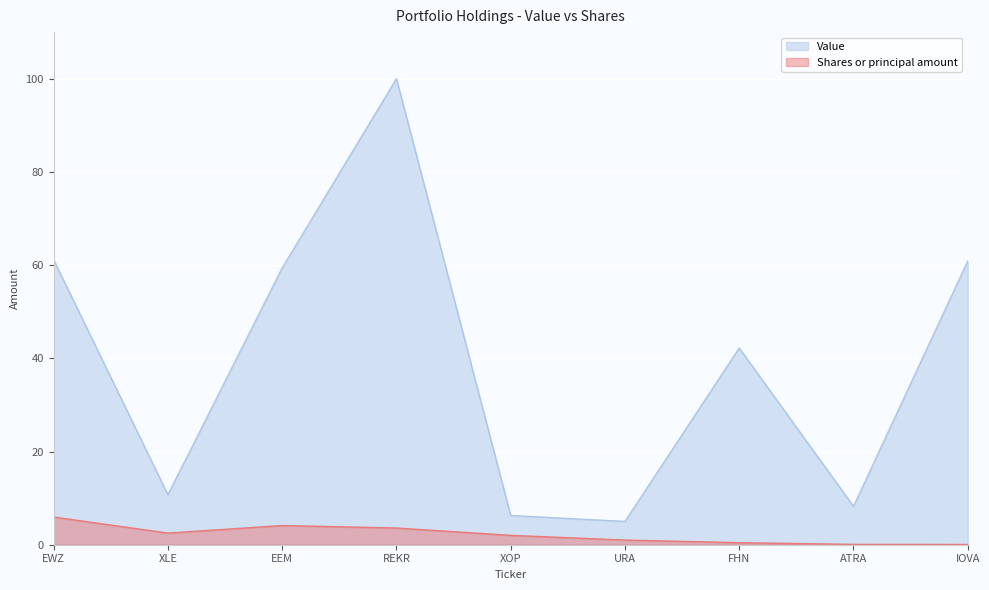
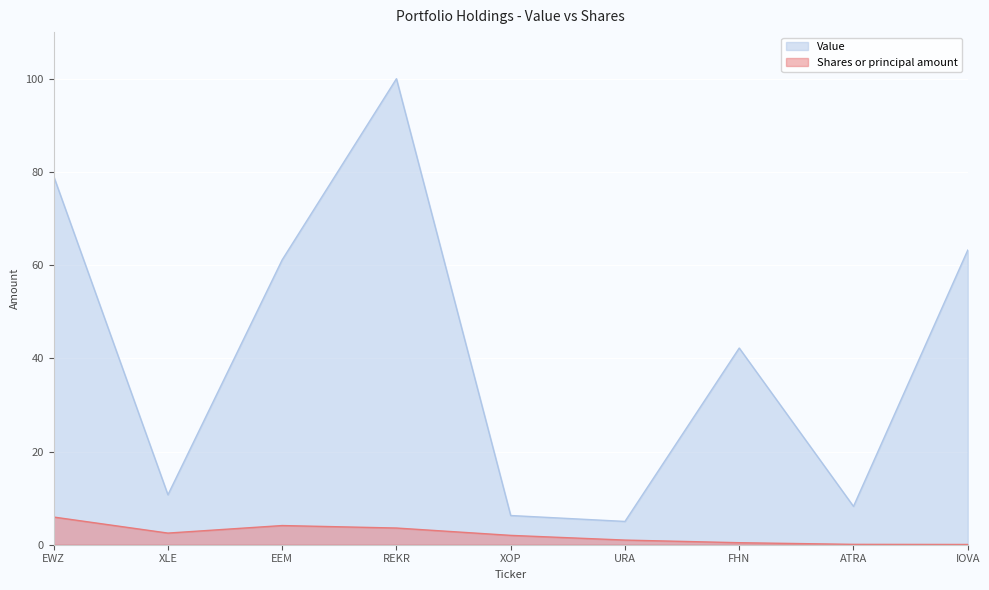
  {
    "Value": {
-     "EWZ": 61,
+     "EWZ": 79,
      "XLE": 11,
-     "EEM": 59,
+     "EEM": 61,
      "REKR": 100,
      "XOP": 6,
      "URA": 5,
      "FHN": 42,
      "ATRA": 8,
-     "IOVA": 61
+     "IOVA": 63
    },
    "Shares or principal amount": {
      "EWZ": 6,
      "XLE": 2,
      "EEM": 4,
      "REKR": 4,
      "XOP": 2,
      "URA": 1,
      "FHN": 0,
      "ATRA": 0,
      "IOVA": 0
    }
  }
